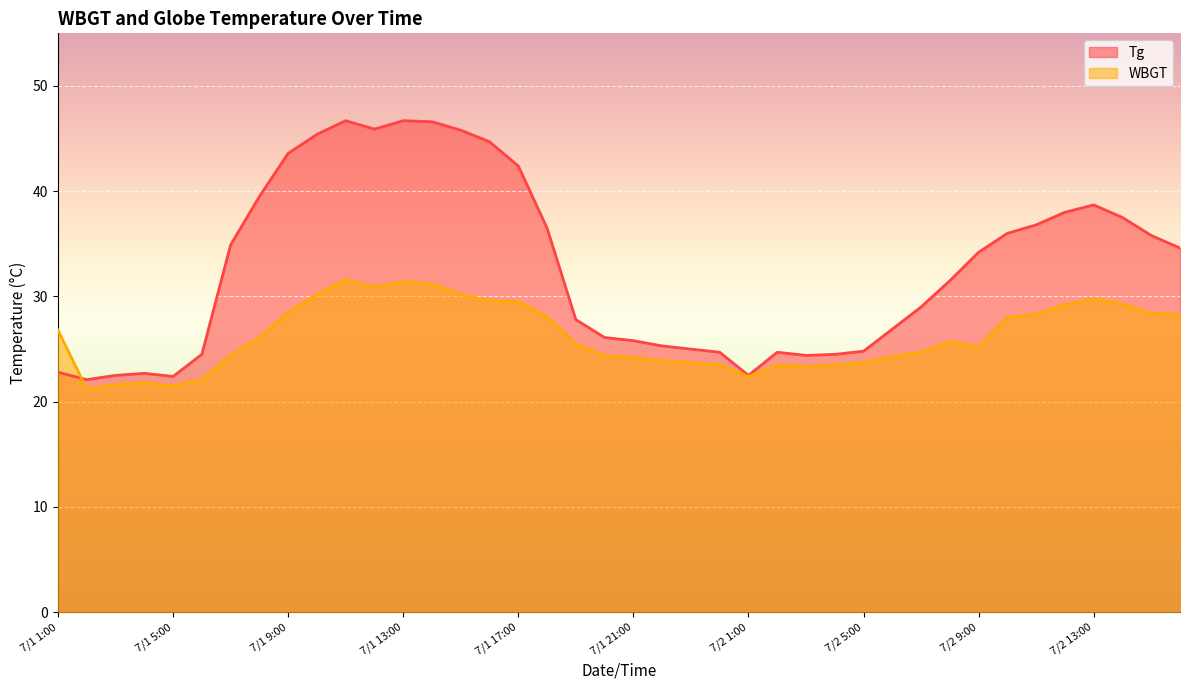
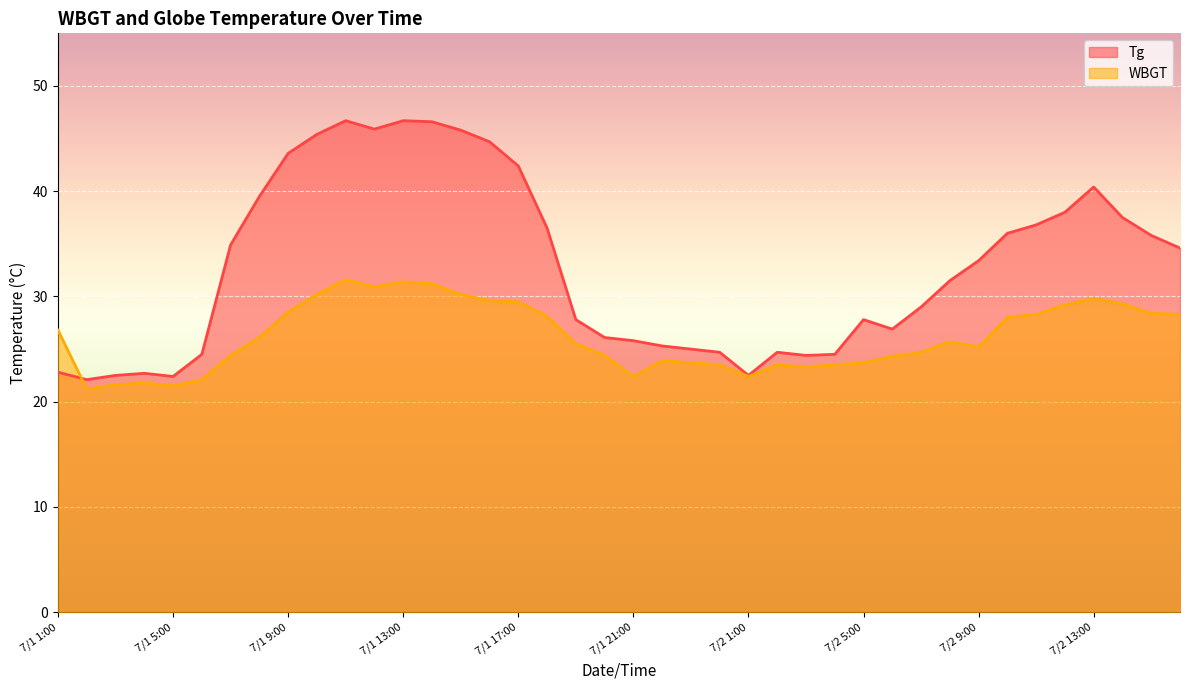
  {
    "Tg": {
      "7/1 1:00": 22.8,
      "7/1 5:00": 22.4,
      "7/1 9:00": 43.6,
      "7/1 13:00": 46.7,
      "7/1 17:00": 42.4,
      "7/1 21:00": 25.8,
-     "7/2 5:00": 24.8,
-     "7/2 9:00": 34.2,
-     "7/2 13:00": 38.7
+     "7/2 5:00": 27.8,
+     "7/2 9:00": 33.4,
+     "7/2 13:00": 40.4
    },
    "WBGT": {
      "7/1 1:00": 26.8,
      "7/1 5:00": 21.5,
      "7/1 9:00": 28.5,
      "7/1 13:00": 31.4,
      "7/1 17:00": 29.5,
-     "7/1 21:00": 24.2,
+     "7/1 21:00": 22.4,
      "7/2 5:00": 23.7,
      "7/2 9:00": 25.2,
      "7/2 13:00": 29.8
    }
  }
